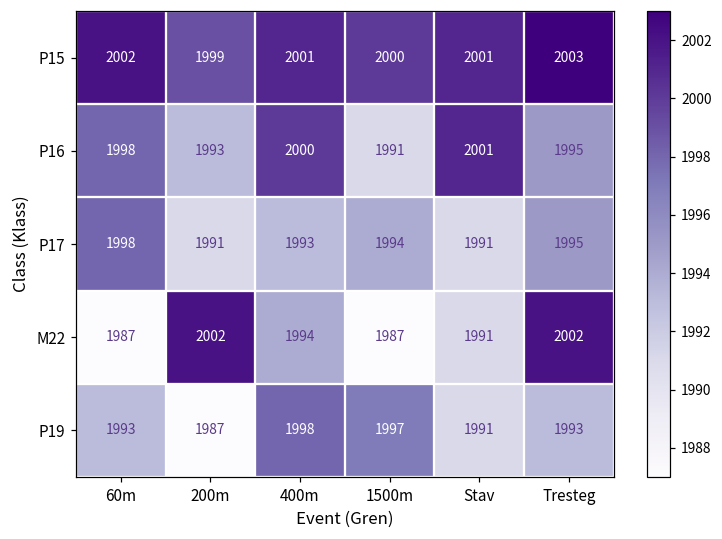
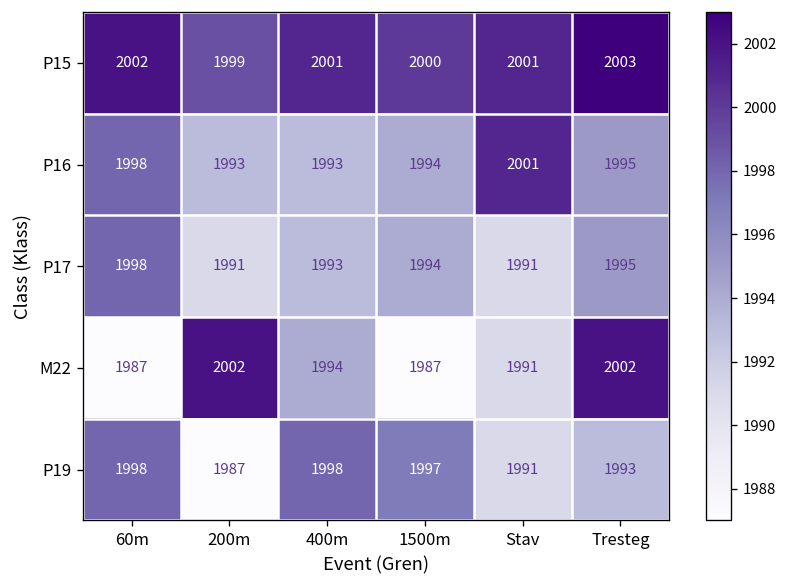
  {
    "P15": {
      "60m": 2002,
      "200m": 1999,
      "400m": 2001,
      "1500m": 2000,
      "Stav": 2001,
      "Tresteg": 2003
    },
    "P16": {
      "60m": 1998,
      "200m": 1993,
-     "400m": 2000,
-     "1500m": 1991,
+     "400m": 1993,
+     "1500m": 1994,
      "Stav": 2001,
      "Tresteg": 1995
    },
    "P17": {
      "60m": 1998,
      "200m": 1991,
      "400m": 1993,
      "1500m": 1994,
      "Stav": 1991,
      "Tresteg": 1995
    },
    "M22": {
      "60m": 1987,
      "200m": 2002,
      "400m": 1994,
      "1500m": 1987,
      "Stav": 1991,
      "Tresteg": 2002
    },
    "P19": {
-     "60m": 1993,
+     "60m": 1998,
      "200m": 1987,
      "400m": 1998,
      "1500m": 1997,
      "Stav": 1991,
      "Tresteg": 1993
    }
  }
